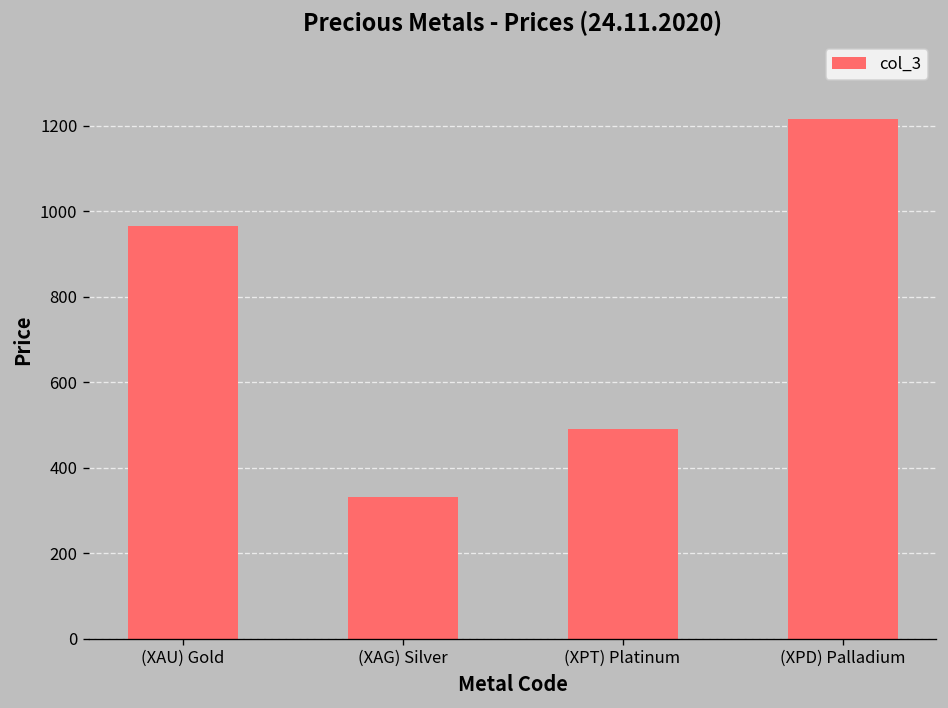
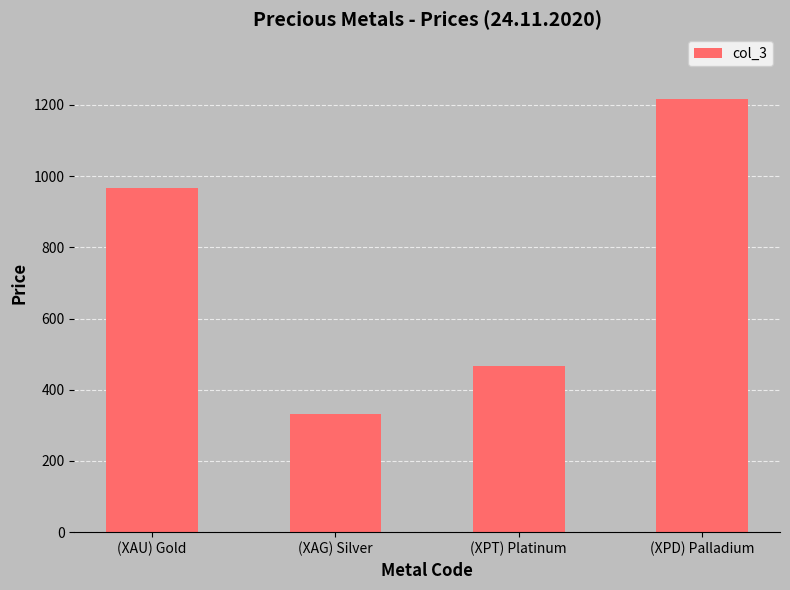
  {
    "(XAU) Gold": 970,
    "(XAG) Silver": 330,
-   "(XPT) Platinum": 490,
+   "(XPT) Platinum": 470,
    "(XPD) Palladium": 1220
  }
